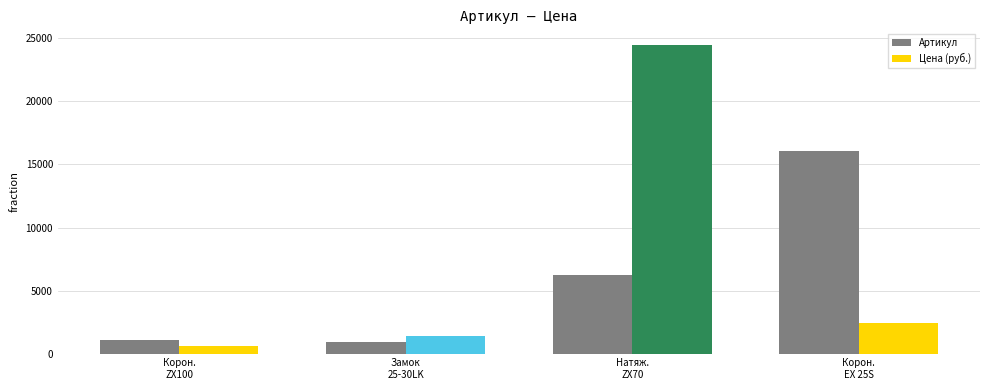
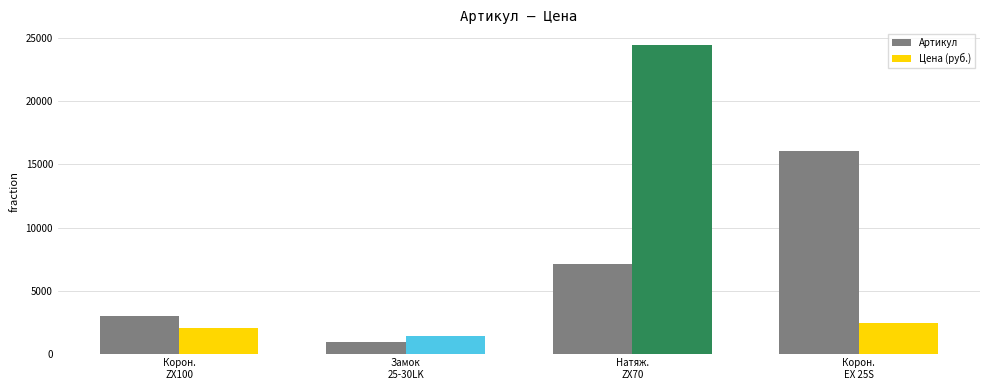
  {
    "Артикул": {
-     "Корон. ZX100": 1100,
+     "Корон. ZX100": 3000,
      "Замок 25-30LK": 900,
-     "Натяж. ZX70": 6200,
+     "Натяж. ZX70": 7100,
      "Корон. EX 25S": 16100
    },
    "Цена (руб.)": {
-     "Корон. ZX100": 600,
+     "Корон. ZX100": 2000,
      "Замок 25-30LK": 1400,
      "Натяж. ZX70": 24500,
      "Корон. EX 25S": 2500
    }
  }
